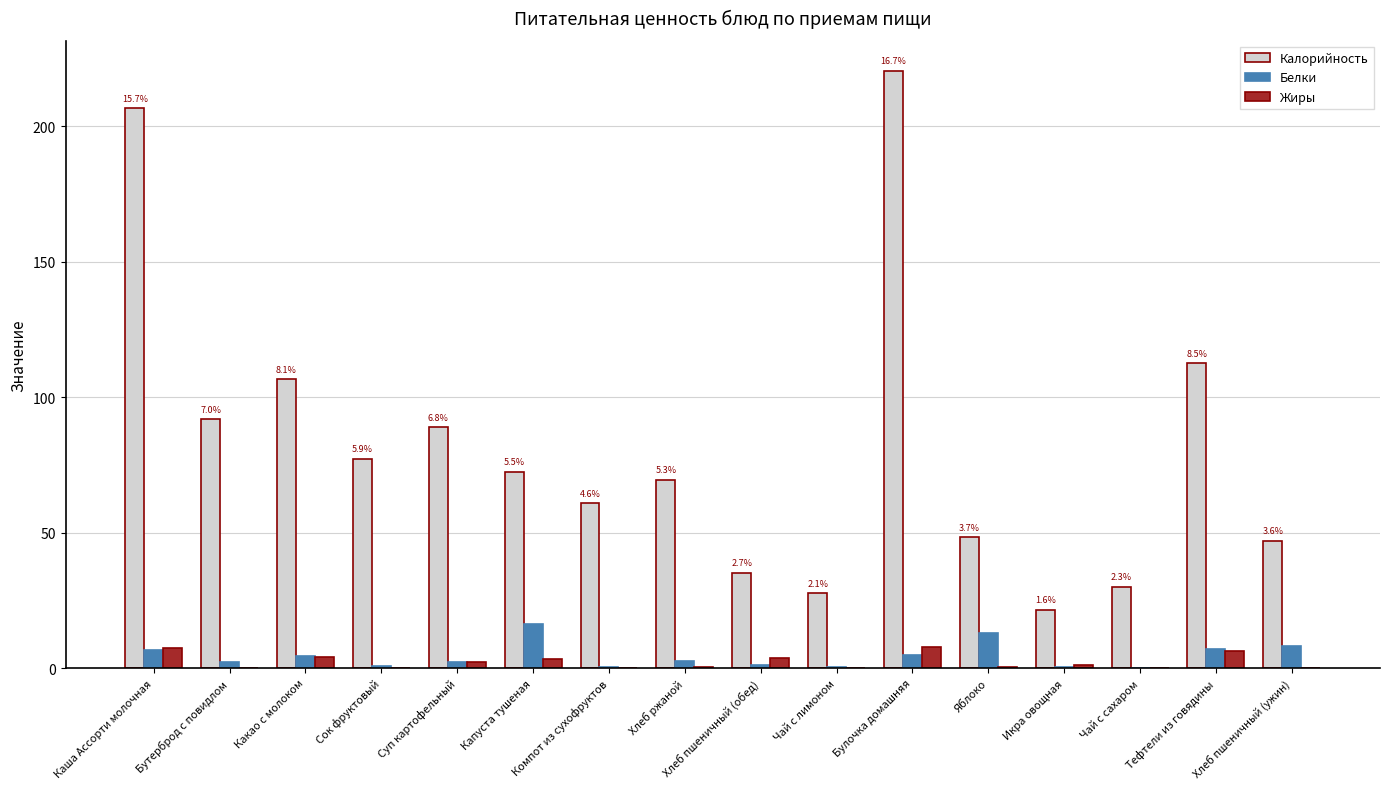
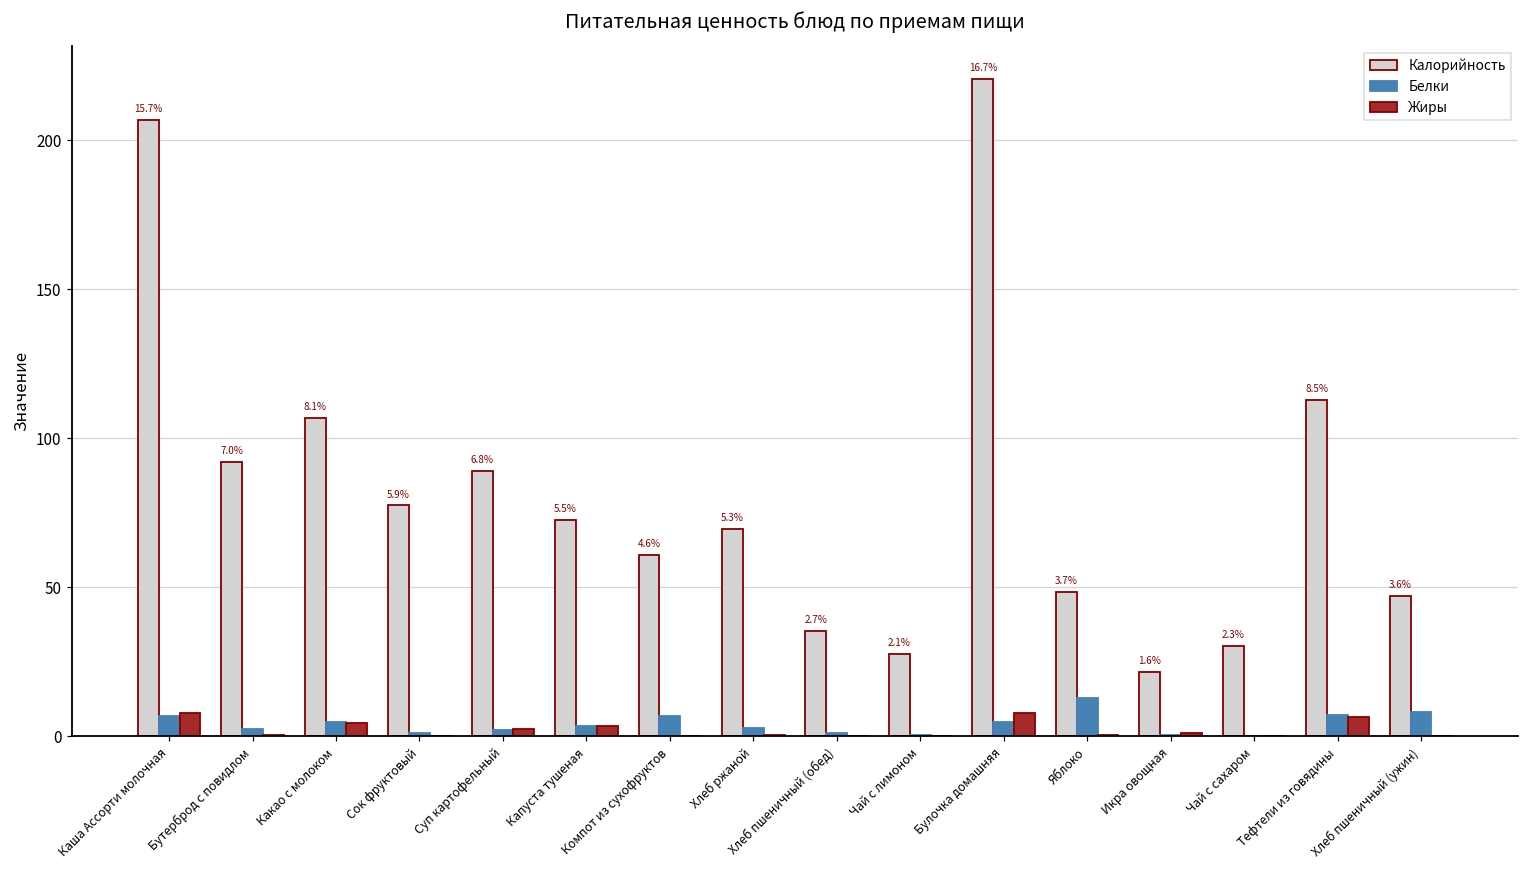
  {
    "Белки": {
      "Каша Ассорти молочная": 7,
      "Бутерброд с повидлом": 2,
      "Какао с молоком": 5,
      "Суп картофельный": 2,
-     "Капуста тушеная": 16,
-     "Компот из сухофруктов": 0,
+     "Капуста тушеная": 4,
+     "Компот из сухофруктов": 7,
      "Хлеб ржаной": 3,
      "Хлеб пшеничный (обед)": 1,
      "Булочка домашняя": 5,
      "Яблоко": 13,
      "Тефтели из говядины": 7,
      "Хлеб пшеничный (ужин)": 8
    },
    "Жиры": {
      "Каша Ассорти молочная": 8,
      "Какао с молоком": 4,
      "Суп картофельный": 2,
      "Капуста тушеная": 3,
      "Компот из сухофруктов": 0,
-     "Хлеб пшеничный (обед)": 4,
+     "Хлеб пшеничный (обед)": 0,
      "Чай с лимоном": 0,
      "Булочка домашняя": 8,
      "Икра овощная": 1,
      "Чай с сахаром": 0,
      "Тефтели из говядины": 6
    }
  }
